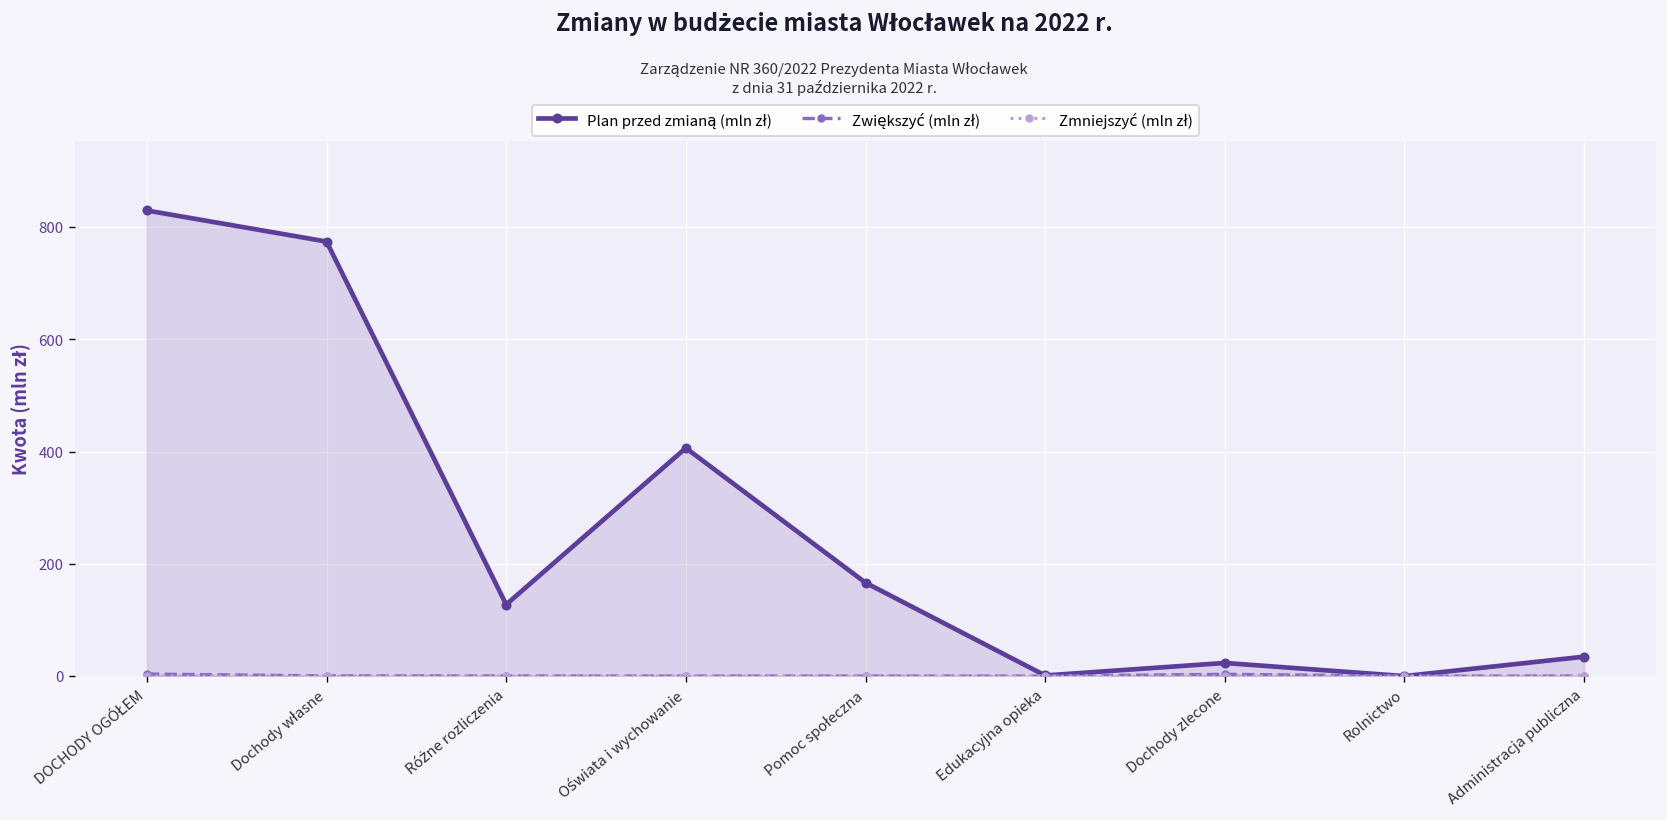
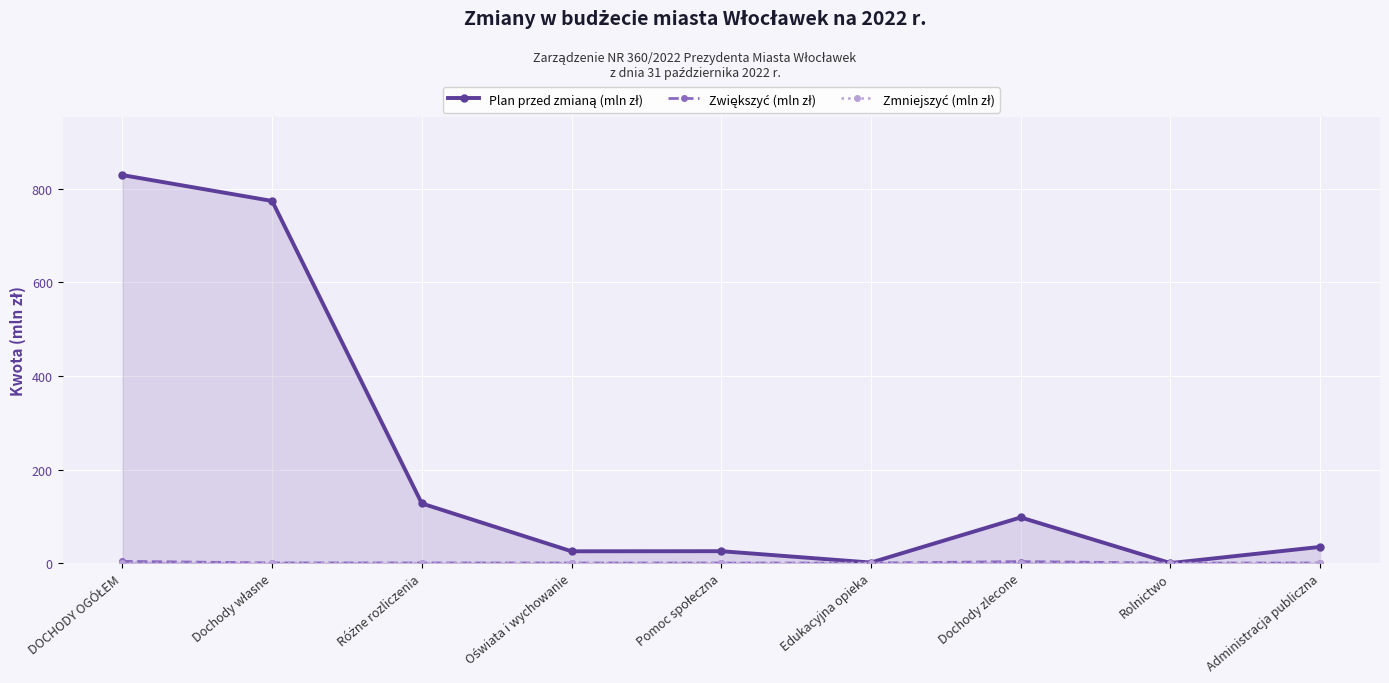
  {
    "Plan przed zmianą (mln zł)": {
      "DOCHODY OGÓŁEM": 830,
      "Dochody własne": 770,
      "Różne rozliczenia": 130,
-     "Oświata i wychowanie": 410,
-     "Pomoc społeczna": 170,
-     "Dochody zlecone": 20,
+     "Oświata i wychowanie": 30,
+     "Pomoc społeczna": 30,
+     "Dochody zlecone": 100,
      "Administracja publiczna": 30
    }
  }
